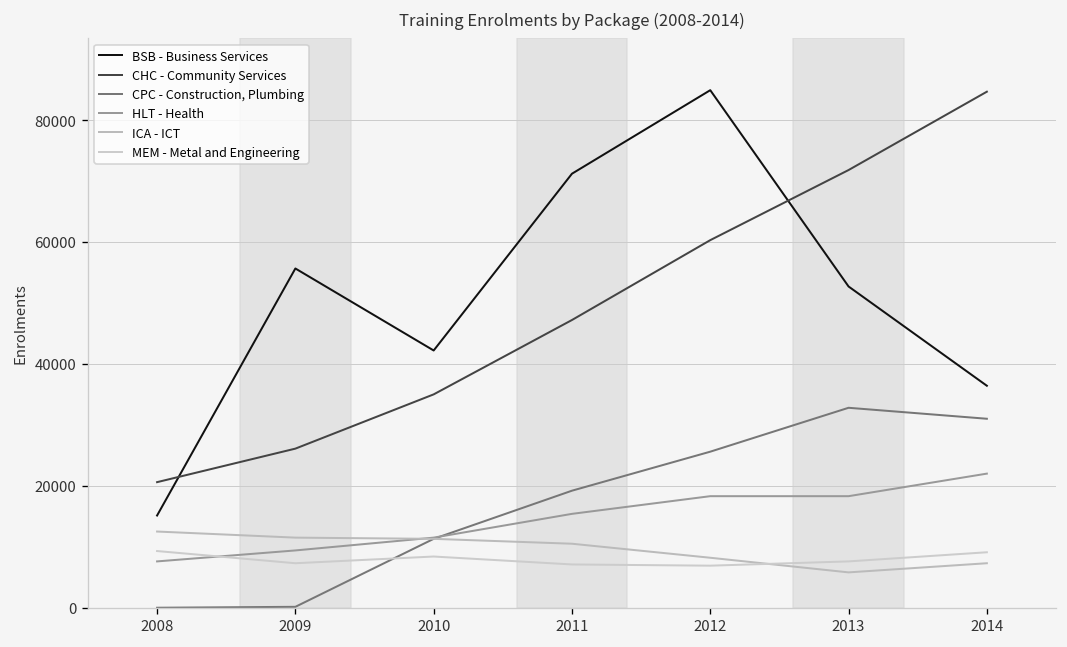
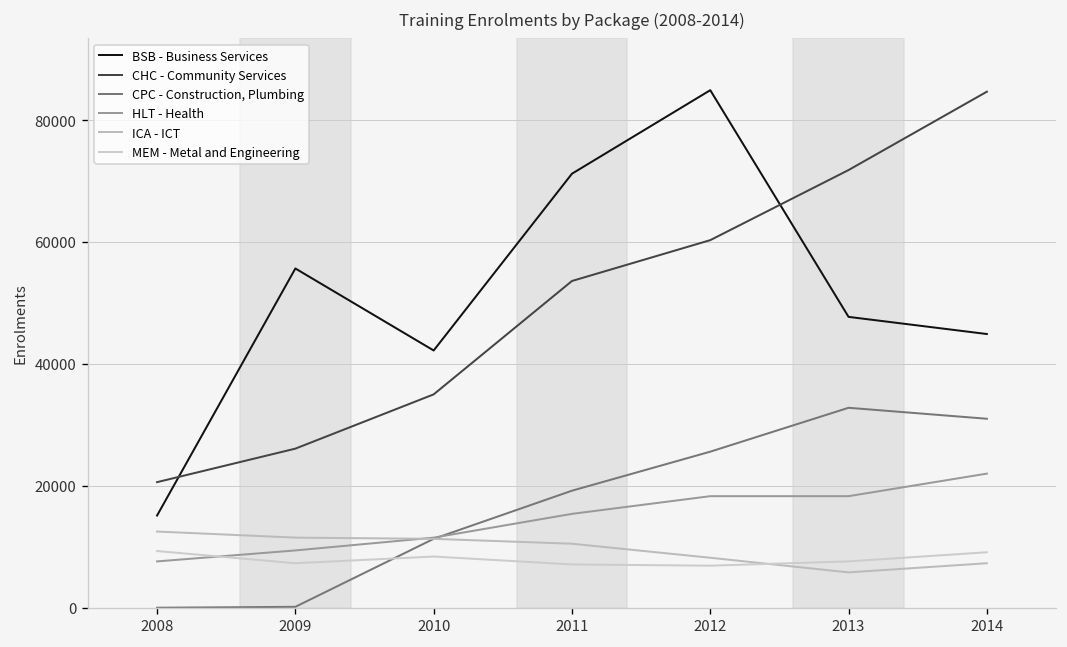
  {
    "BSB - Business Services": {
      "2008": 15000,
      "2009": 56000,
      "2010": 42000,
      "2011": 71000,
      "2012": 85000,
-     "2013": 53000,
-     "2014": 36000
+     "2013": 48000,
+     "2014": 45000
    },
    "CHC - Community Services": {
      "2008": 21000,
      "2009": 26000,
      "2010": 35000,
-     "2011": 47000,
+     "2011": 54000,
      "2012": 60000,
      "2013": 72000,
      "2014": 85000
    }
  }
